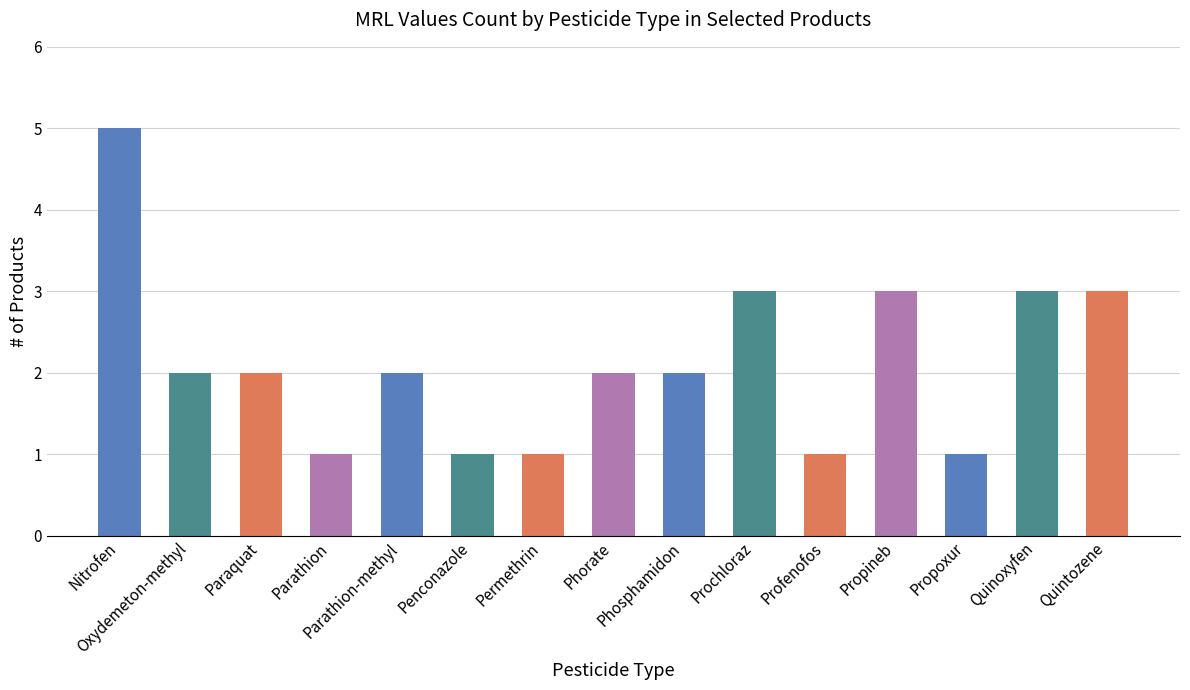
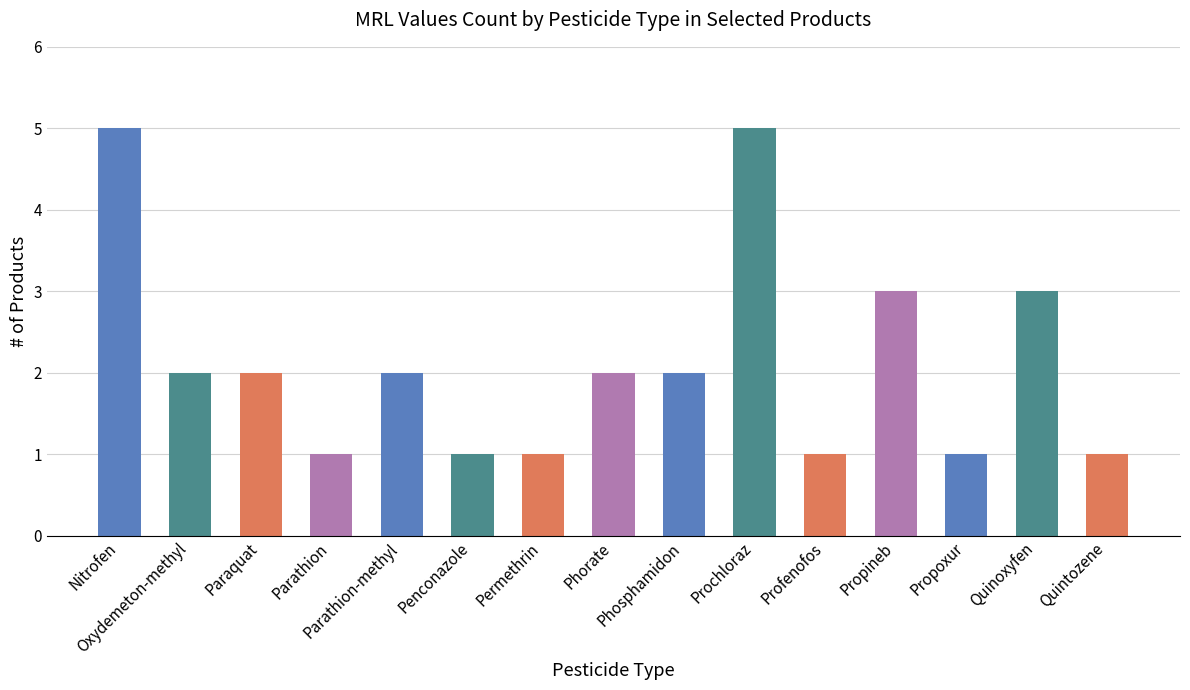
  {
    "Nitrofen": 5,
    "Oxydemeton-methyl": 2,
    "Paraquat": 2,
    "Parathion": 1,
    "Parathion-methyl": 2,
    "Penconazole": 1,
    "Permethrin": 1,
    "Phorate": 2,
    "Phosphamidon": 2,
-   "Prochloraz": 3,
+   "Prochloraz": 5,
    "Profenofos": 1,
    "Propineb": 3,
    "Propoxur": 1,
    "Quinoxyfen": 3,
-   "Quintozene": 3
+   "Quintozene": 1
  }
